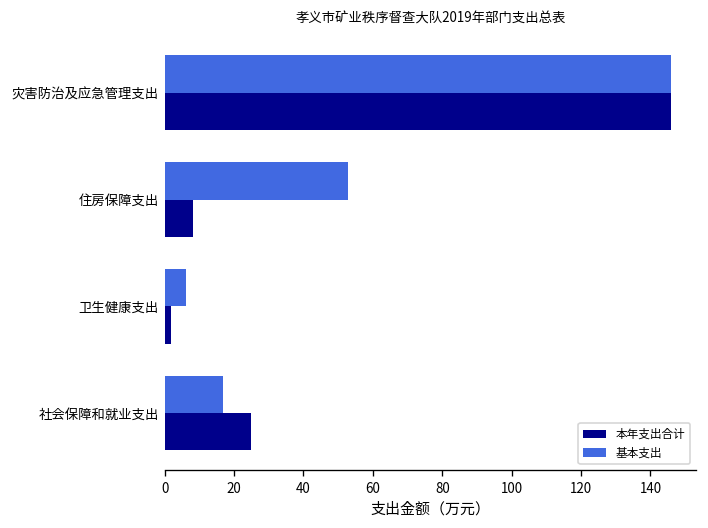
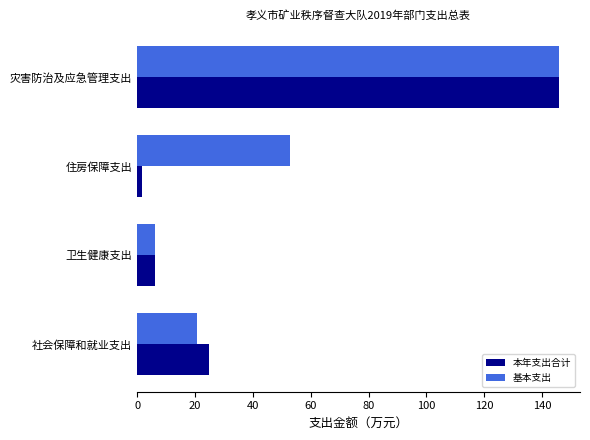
  {
    "本年支出合计": {
      "灾害防治及应急管理支出": 146,
-     "住房保障支出": 8,
-     "卫生健康支出": 2,
+     "住房保障支出": 2,
+     "卫生健康支出": 6,
      "社会保障和就业支出": 25
    },
    "基本支出": {
      "灾害防治及应急管理支出": 146,
      "住房保障支出": 53,
      "卫生健康支出": 6,
-     "社会保障和就业支出": 17
+     "社会保障和就业支出": 21
    }
  }
